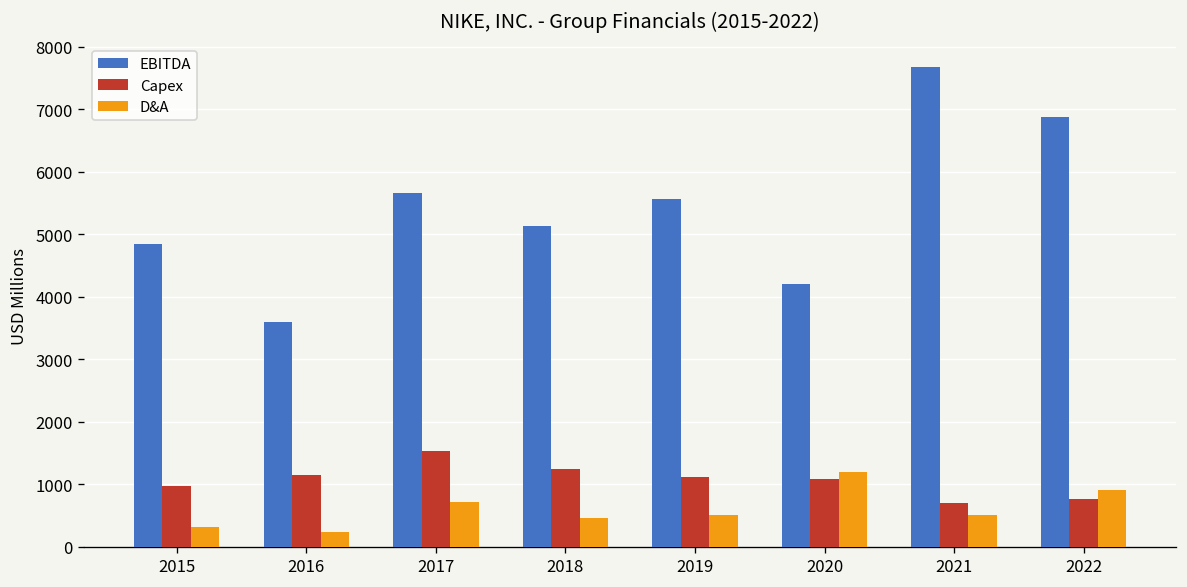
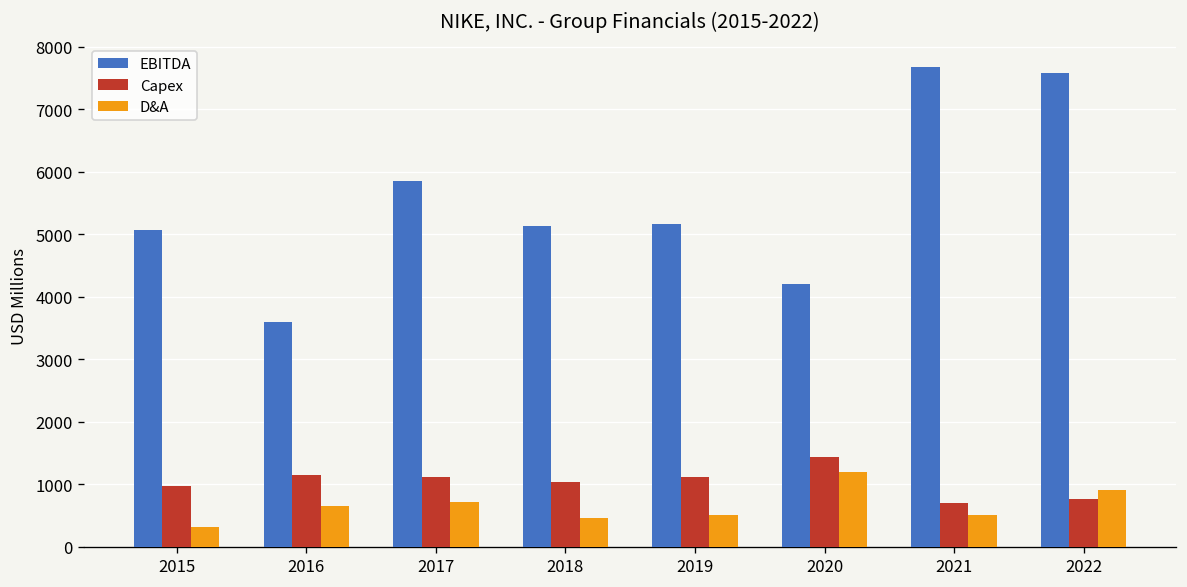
  {
    "EBITDA": {
-     "2015": 4800,
+     "2015": 5100,
      "2016": 3600,
-     "2017": 5700,
+     "2017": 5800,
      "2018": 5100,
-     "2019": 5600,
+     "2019": 5200,
      "2020": 4200,
      "2021": 7700,
-     "2022": 6900
+     "2022": 7600
    },
    "Capex": {
      "2015": 1000,
      "2016": 1100,
-     "2017": 1500,
-     "2018": 1200,
+     "2017": 1100,
+     "2018": 1000,
      "2019": 1100,
-     "2020": 1100,
+     "2020": 1400,
      "2021": 700,
      "2022": 800
    },
    "D&A": {
      "2015": 300,
-     "2016": 200,
+     "2016": 600,
      "2017": 700,
      "2018": 500,
      "2019": 500,
      "2020": 1200,
      "2021": 500,
      "2022": 900
    }
  }
